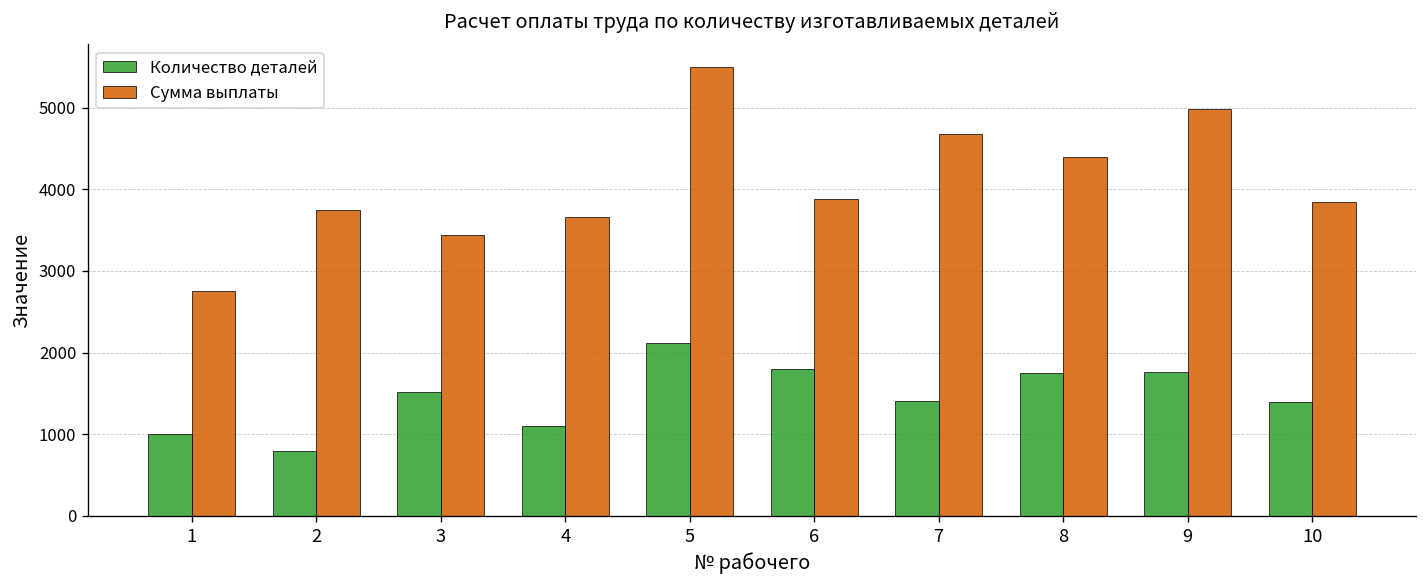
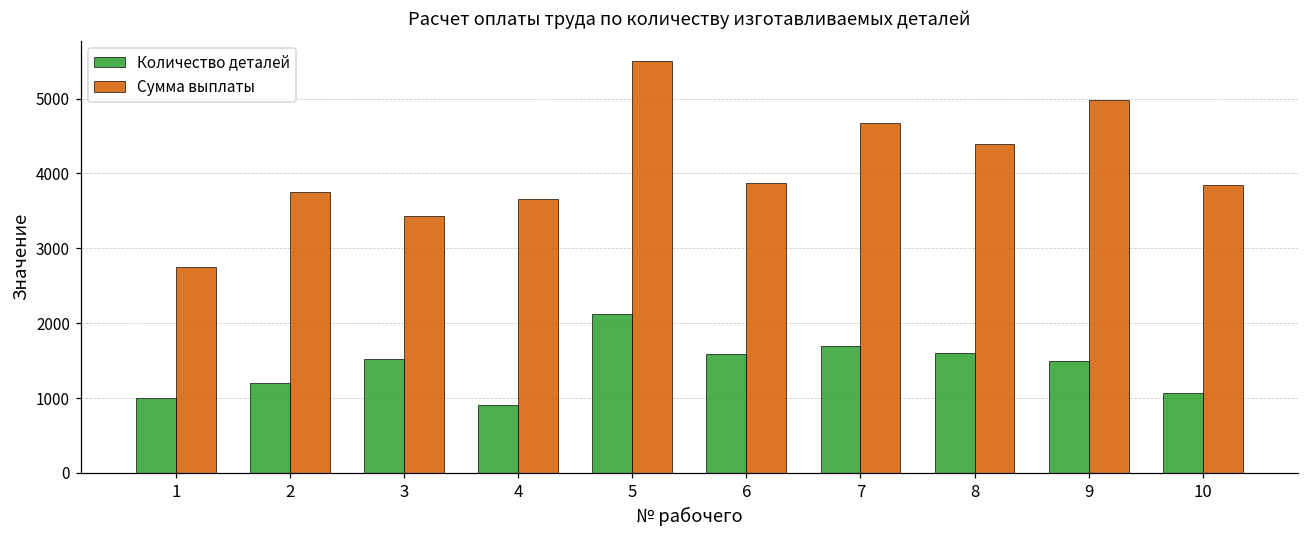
  {
    "Количество деталей": {
      "1": 1000,
-     "2": 800,
+     "2": 1200,
      "3": 1500,
-     "4": 1100,
+     "4": 900,
      "5": 2100,
-     "6": 1800,
-     "7": 1400,
-     "8": 1800,
-     "9": 1800,
-     "10": 1400
+     "6": 1600,
+     "7": 1700,
+     "8": 1600,
+     "9": 1500,
+     "10": 1100
    },
    "Сумма выплаты": {
      "1": 2800,
      "2": 3700,
      "3": 3400,
      "4": 3700,
      "5": 5500,
      "6": 3900,
      "7": 4700,
      "8": 4400,
      "9": 5000,
      "10": 3900
    }
  }
